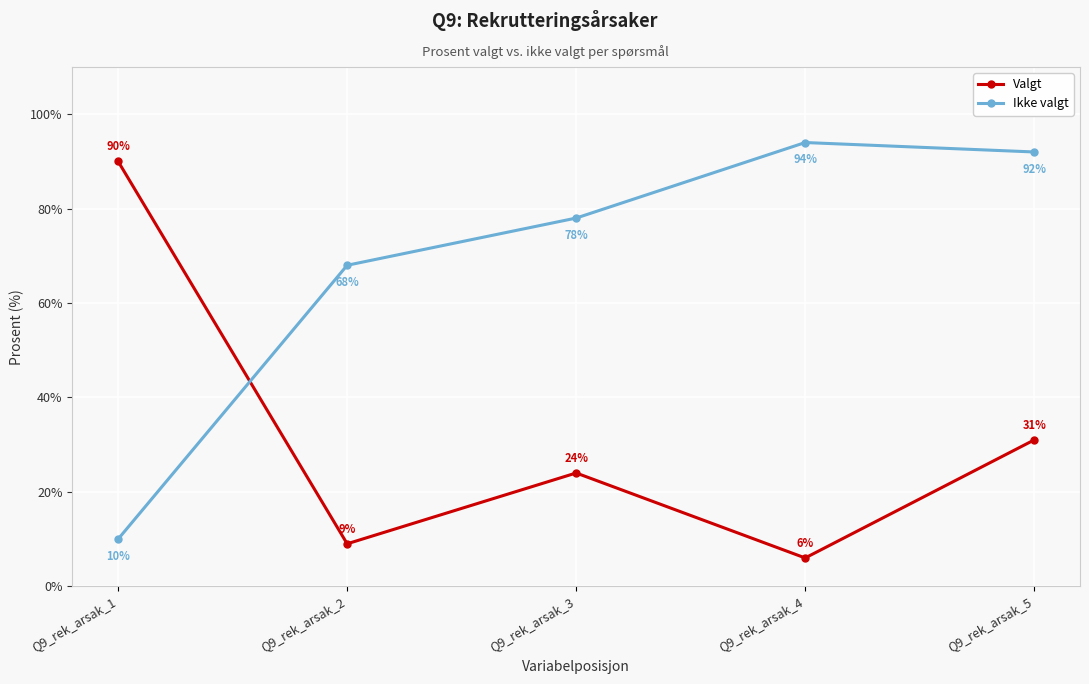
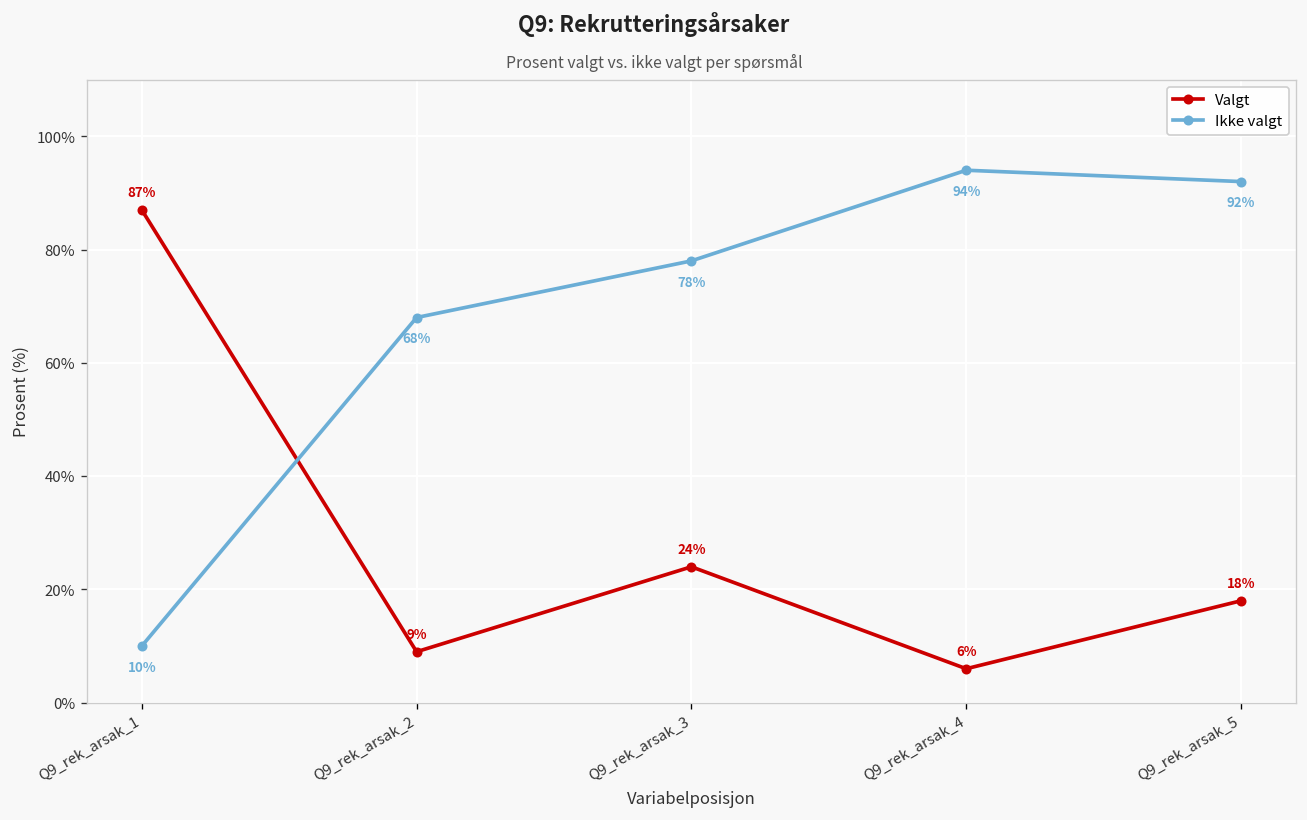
  {
    "Valgt": {
-     "Q9_rek_arsak_1": "90%",
+     "Q9_rek_arsak_1": "87%",
      "Q9_rek_arsak_2": "9%",
      "Q9_rek_arsak_3": "24%",
      "Q9_rek_arsak_4": "6%",
-     "Q9_rek_arsak_5": "31%"
+     "Q9_rek_arsak_5": "18%"
    },
    "Ikke valgt": {
      "Q9_rek_arsak_1": "10%",
      "Q9_rek_arsak_2": "68%",
      "Q9_rek_arsak_3": "78%",
      "Q9_rek_arsak_4": "94%",
      "Q9_rek_arsak_5": "92%"
    }
  }
